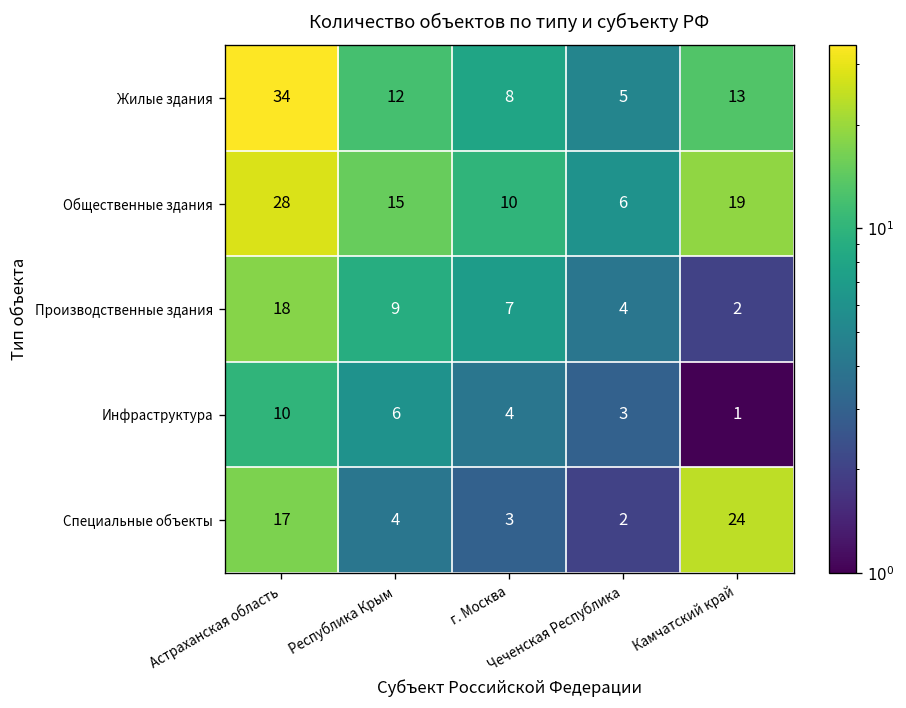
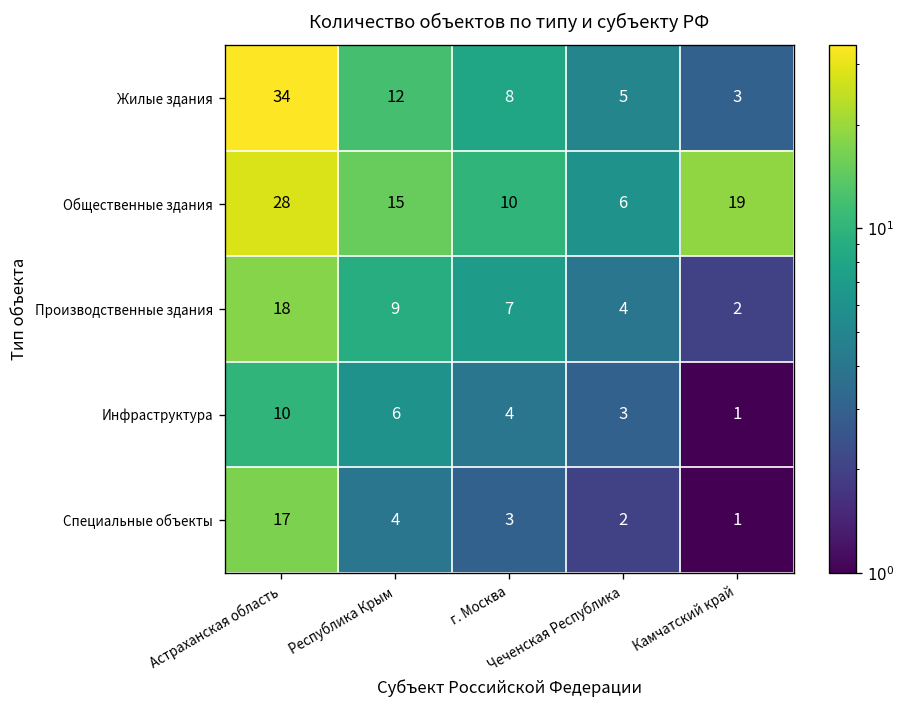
  {
    "Жилые здания": {
      "Астраханская область": 34,
      "Республика Крым": 12,
      "г. Москва": 8,
      "Чеченская Республика": 5,
-     "Камчатский край": 13
+     "Камчатский край": 3
    },
    "Общественные здания": {
      "Астраханская область": 28,
      "Республика Крым": 15,
      "г. Москва": 10,
      "Чеченская Республика": 6,
      "Камчатский край": 19
    },
    "Производственные здания": {
      "Астраханская область": 18,
      "Республика Крым": 9,
      "г. Москва": 7,
      "Чеченская Республика": 4,
      "Камчатский край": 2
    },
    "Инфраструктура": {
      "Астраханская область": 10,
      "Республика Крым": 6,
      "г. Москва": 4,
      "Чеченская Республика": 3,
      "Камчатский край": 1
    },
    "Специальные объекты": {
      "Астраханская область": 17,
      "Республика Крым": 4,
      "г. Москва": 3,
      "Чеченская Республика": 2,
-     "Камчатский край": 24
+     "Камчатский край": 1
    }
  }
